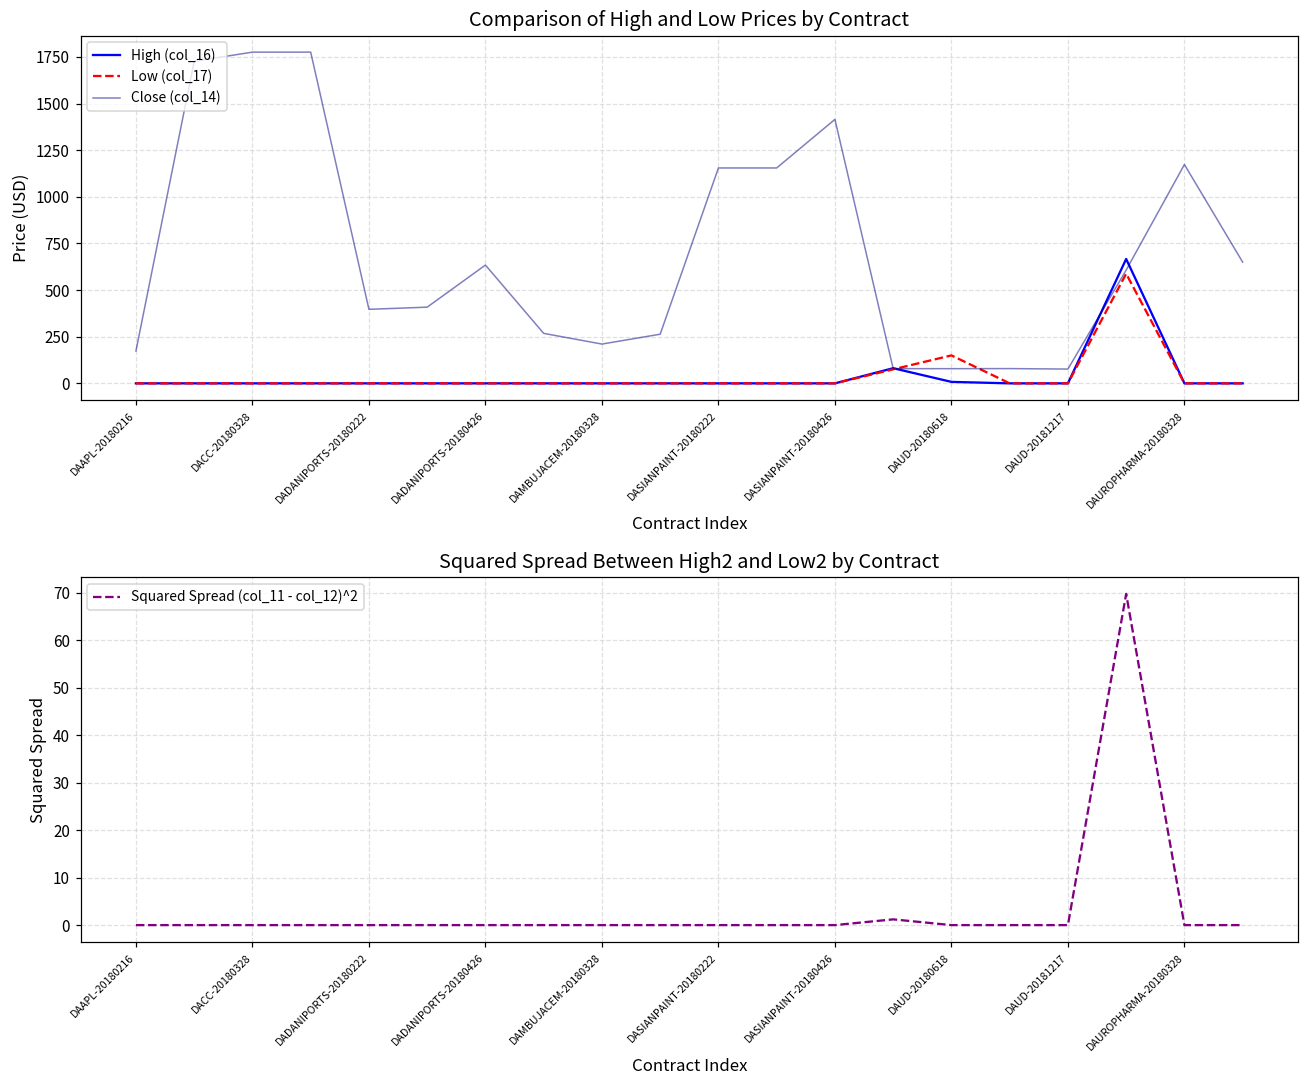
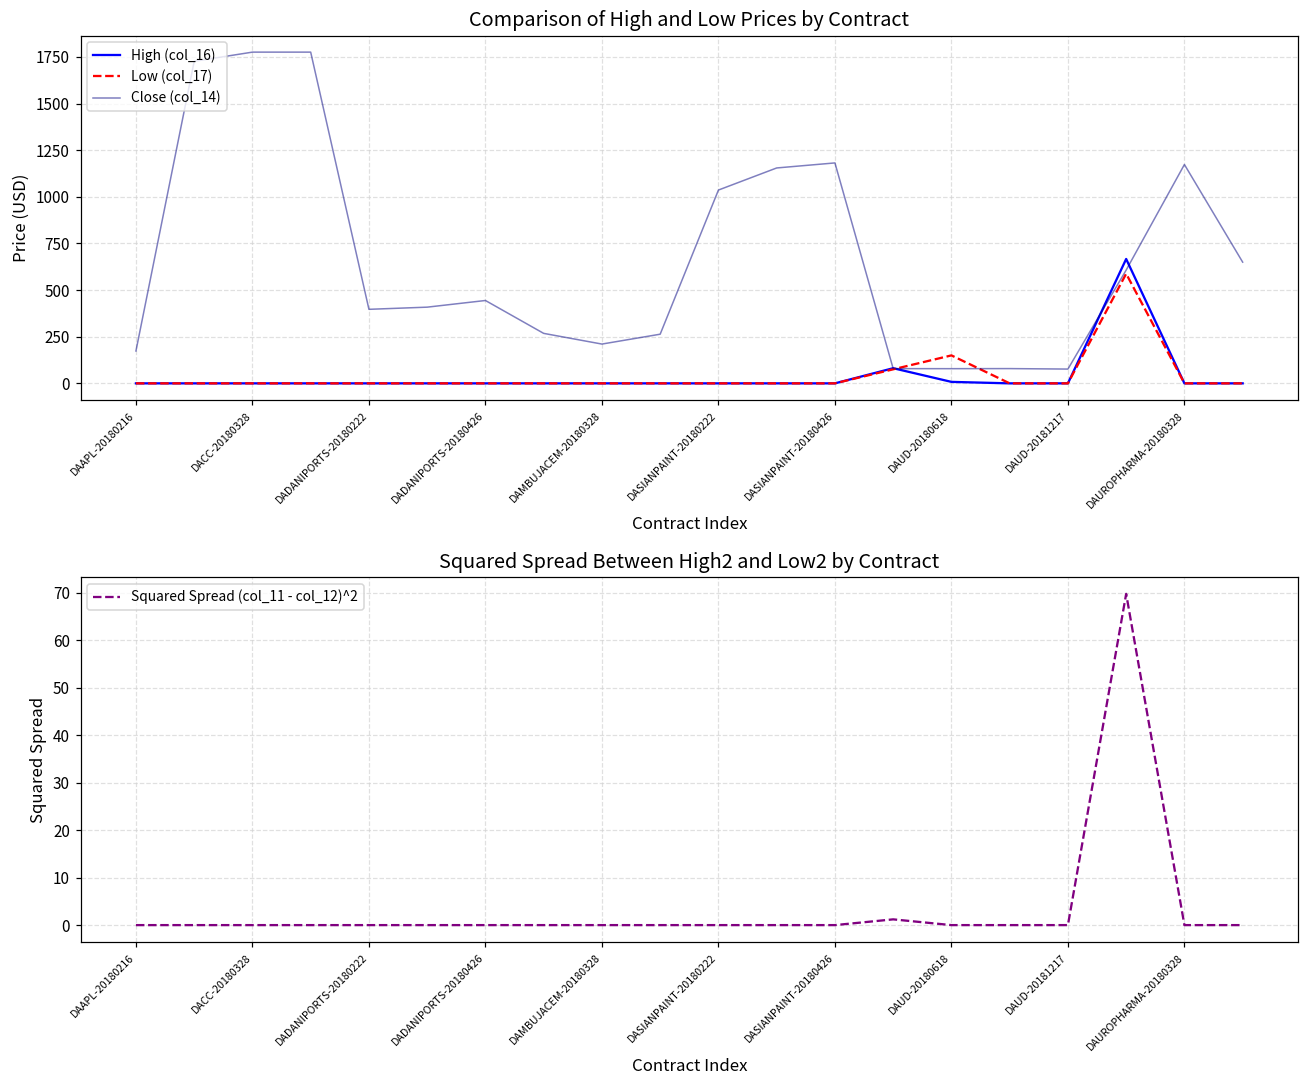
  {
    "Comparison of High and Low Prices by Contract": {
      "High (col_16)": {
        "DAUD-20180618": 10
      },
      "Low (col_17)": {
        "DAUD-20180618": 150
      },
      "Close (col_14)": {
        "DAAPL-20180216": 170,
        "DACC-20180328": 1780,
        "DADANIPORTS-20180222": 400,
-       "DADANIPORTS-20180426": 630,
+       "DADANIPORTS-20180426": 440,
        "DAMBUJACEM-20180328": 210,
-       "DASIANPAINT-20180222": 1160,
-       "DASIANPAINT-20180426": 1420,
+       "DASIANPAINT-20180222": 1040,
+       "DASIANPAINT-20180426": 1180,
        "DAUD-20180618": 80,
        "DAUD-20181217": 80,
        "DAUROPHARMA-20180328": 1170
      }
    },
    "Squared Spread Between High2 and Low2 by Contract": {
      "DAAPL-20180216": 0,
      "DACC-20180328": 0,
      "DADANIPORTS-20180222": 0,
      "DADANIPORTS-20180426": 0,
      "DAMBUJACEM-20180328": 0,
      "DASIANPAINT-20180222": 0,
      "DASIANPAINT-20180426": 0,
      "DAUD-20180618": 0,
      "DAUD-20181217": 0,
      "DAUROPHARMA-20180328": 0
    }
  }
